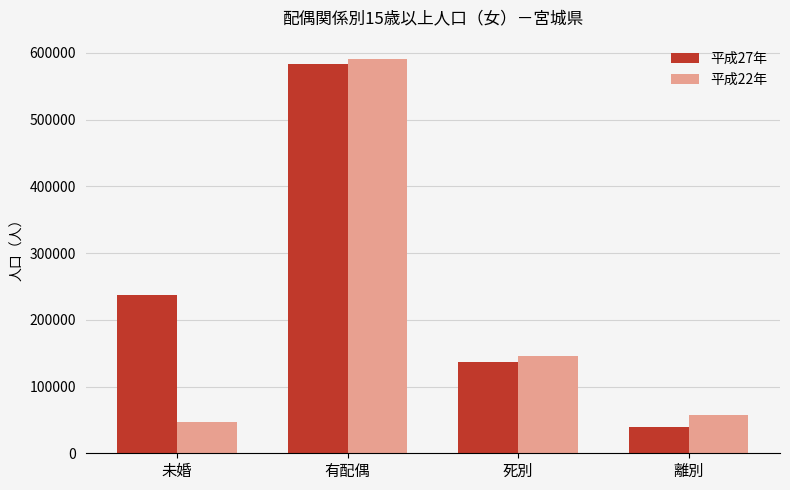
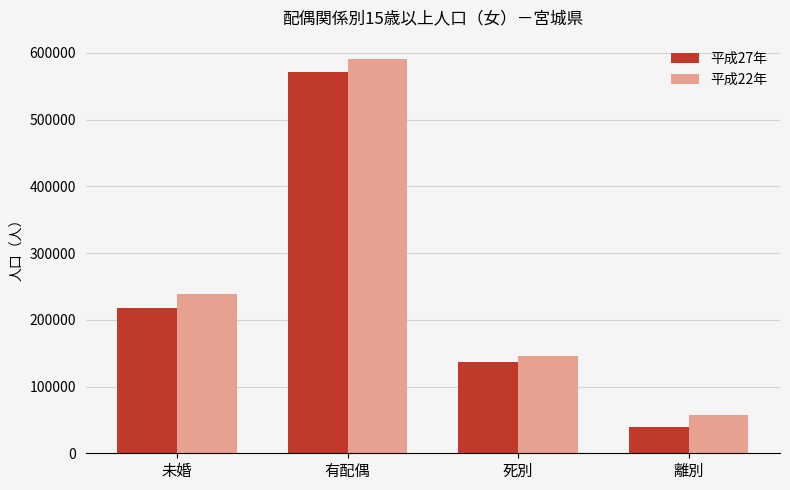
  {
    "平成27年": {
-     "未婚": 240000,
-     "有配偶": 580000,
+     "未婚": 220000,
+     "有配偶": 570000,
      "死別": 140000,
      "離別": 40000
    },
    "平成22年": {
-     "未婚": 50000,
+     "未婚": 240000,
      "有配偶": 590000,
      "死別": 150000,
      "離別": 60000
    }
  }
